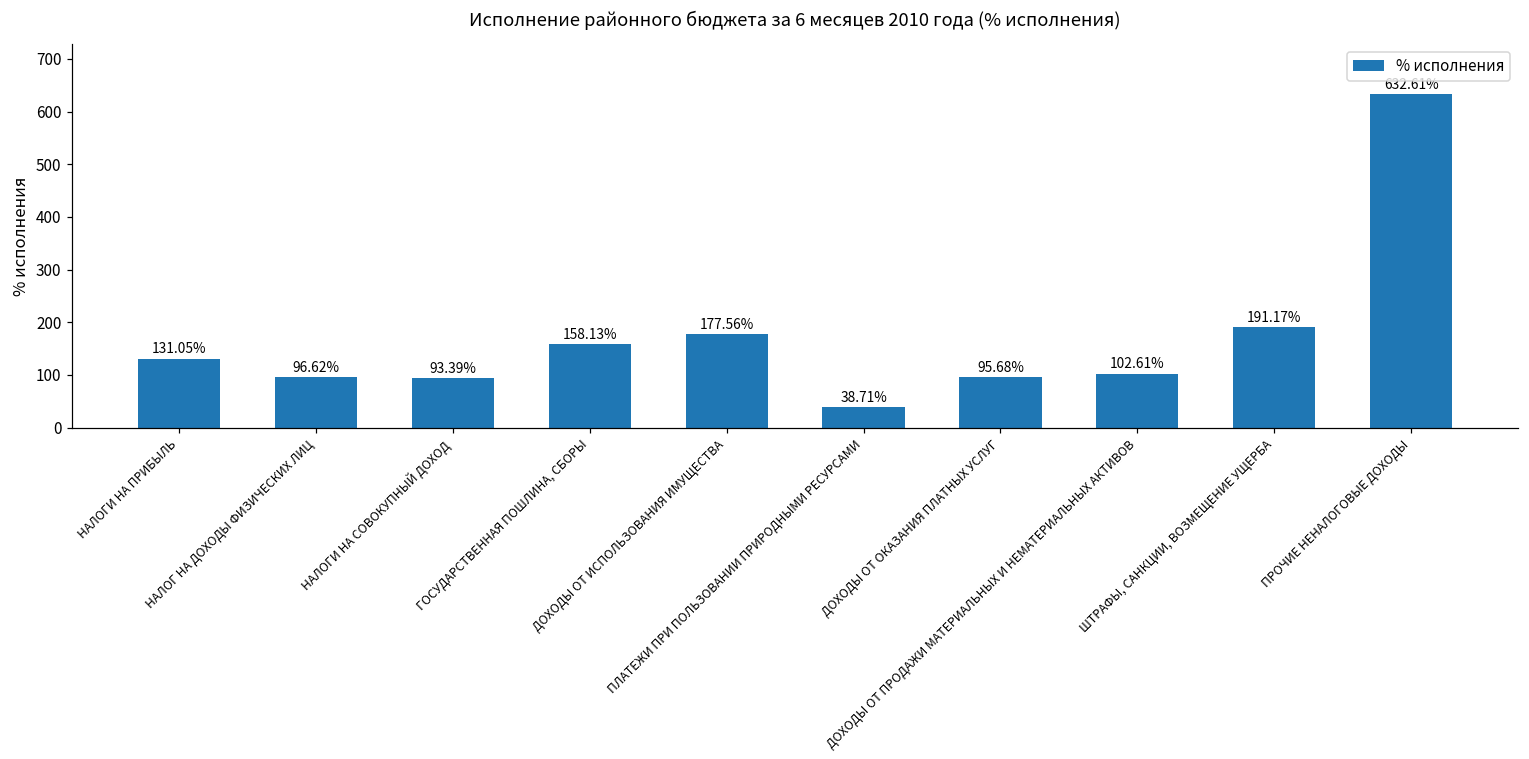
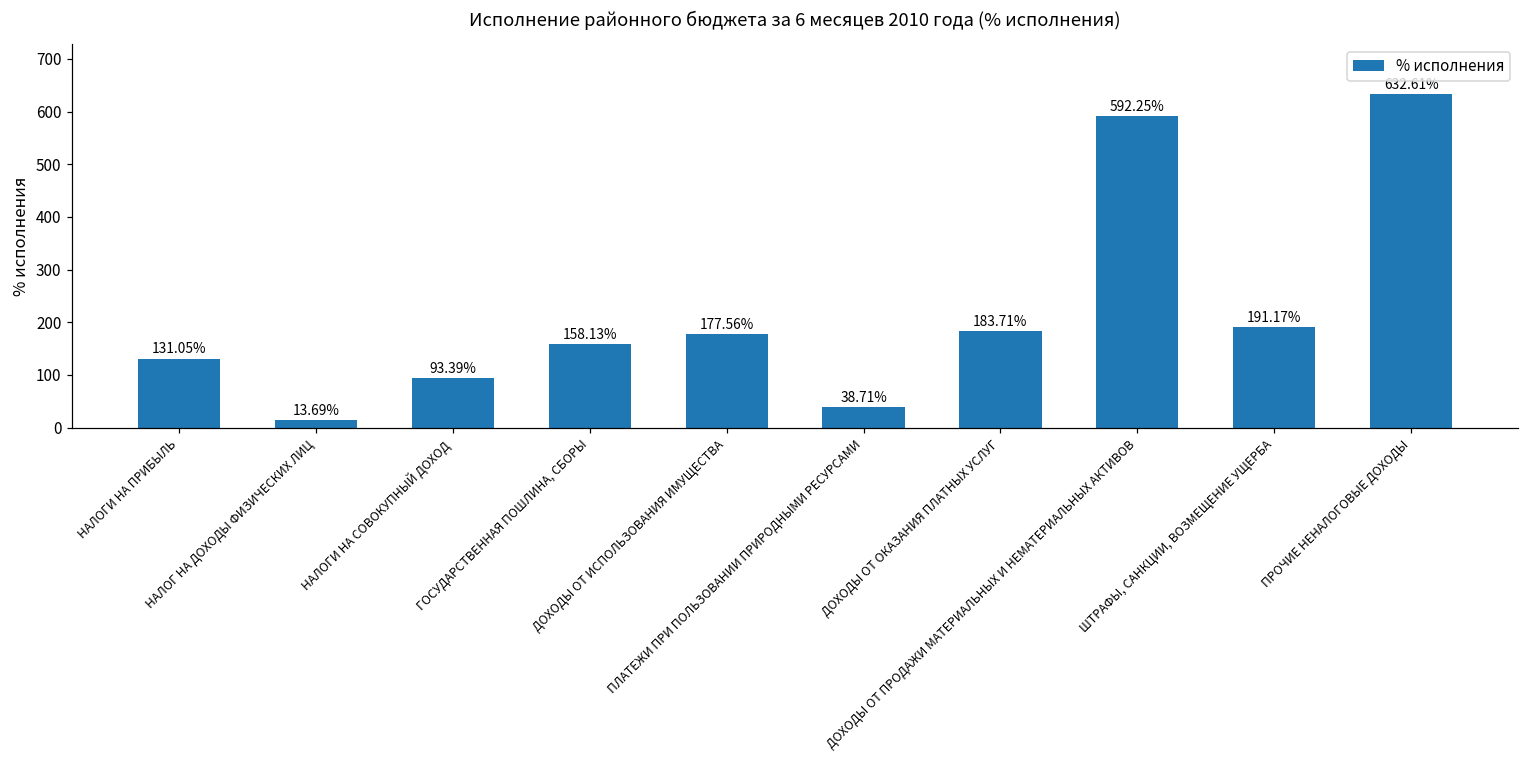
  {
    "НАЛОГИ НА ПРИБЫЛЬ": "131.05%",
-   "НАЛОГ НА ДОХОДЫ ФИЗИЧЕСКИХ ЛИЦ": "96.62%",
+   "НАЛОГ НА ДОХОДЫ ФИЗИЧЕСКИХ ЛИЦ": "13.69%",
    "НАЛОГИ НА СОВОКУПНЫЙ ДОХОД": "93.39%",
    "ГОСУДАРСТВЕННАЯ ПОШЛИНА, СБОРЫ": "158.13%",
    "ДОХОДЫ ОТ ИСПОЛЬЗОВАНИЯ ИМУЩЕСТВА": "177.56%",
    "ПЛАТЕЖИ ПРИ ПОЛЬЗОВАНИИ ПРИРОДНЫМИ РЕСУРСАМИ": "38.71%",
-   "ДОХОДЫ ОТ ОКАЗАНИЯ ПЛАТНЫХ УСЛУГ": "95.68%",
-   "ДОХОДЫ ОТ ПРОДАЖИ МАТЕРИАЛЬНЫХ И НЕМАТЕРИАЛЬНЫХ АКТИВОВ": "102.61%",
+   "ДОХОДЫ ОТ ОКАЗАНИЯ ПЛАТНЫХ УСЛУГ": "183.71%",
+   "ДОХОДЫ ОТ ПРОДАЖИ МАТЕРИАЛЬНЫХ И НЕМАТЕРИАЛЬНЫХ АКТИВОВ": "592.25%",
    "ШТРАФЫ, САНКЦИИ, ВОЗМЕЩЕНИЕ УЩЕРБА": "191.17%"
  }
